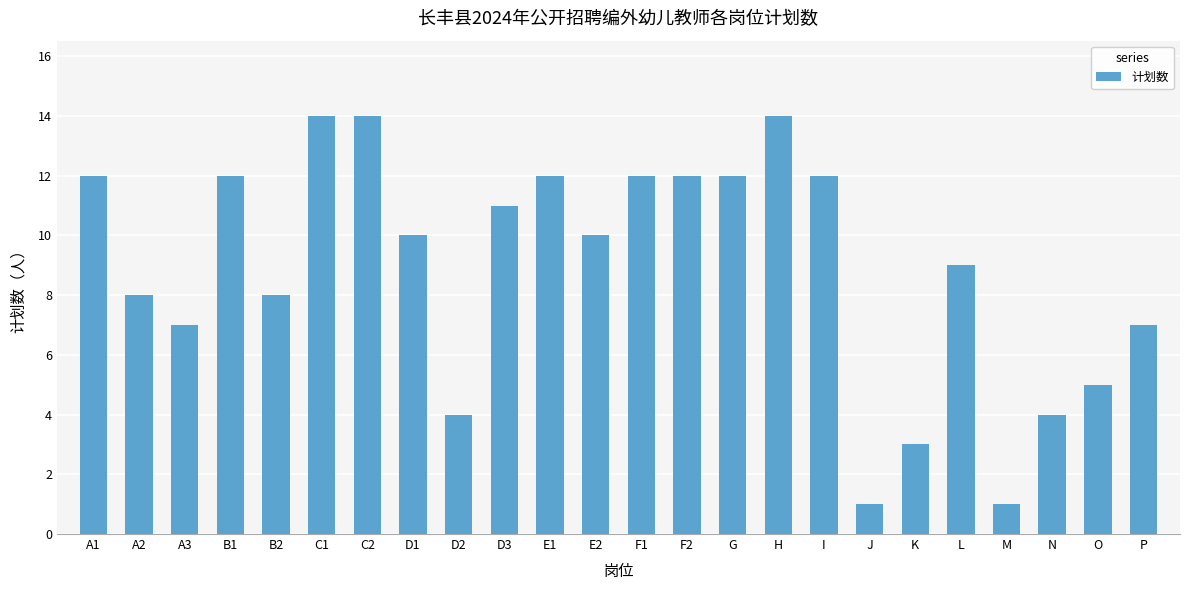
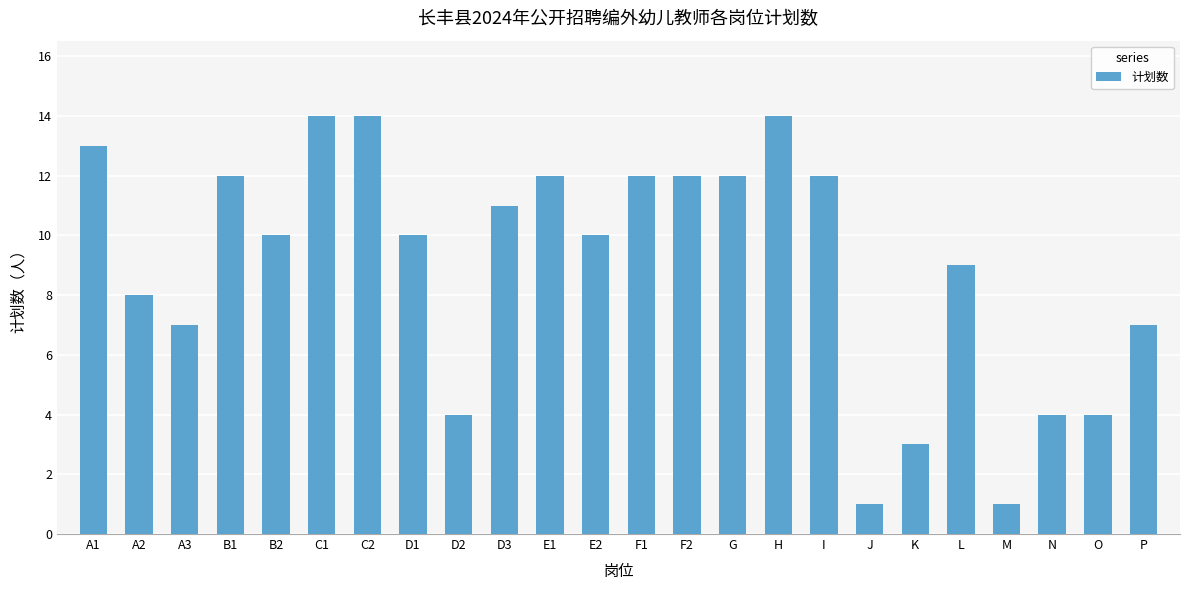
  {
-   "A1": 12,
+   "A1": 13,
    "A2": 8,
    "A3": 7,
    "B1": 12,
-   "B2": 8,
+   "B2": 10,
    "C1": 14,
    "C2": 14,
    "D1": 10,
    "D2": 4,
    "D3": 11,
    "E1": 12,
    "E2": 10,
    "F1": 12,
    "F2": 12,
    "G": 12,
    "H": 14,
    "I": 12,
    "J": 1,
    "K": 3,
    "L": 9,
    "M": 1,
    "N": 4,
-   "O": 5,
+   "O": 4,
    "P": 7
  }
